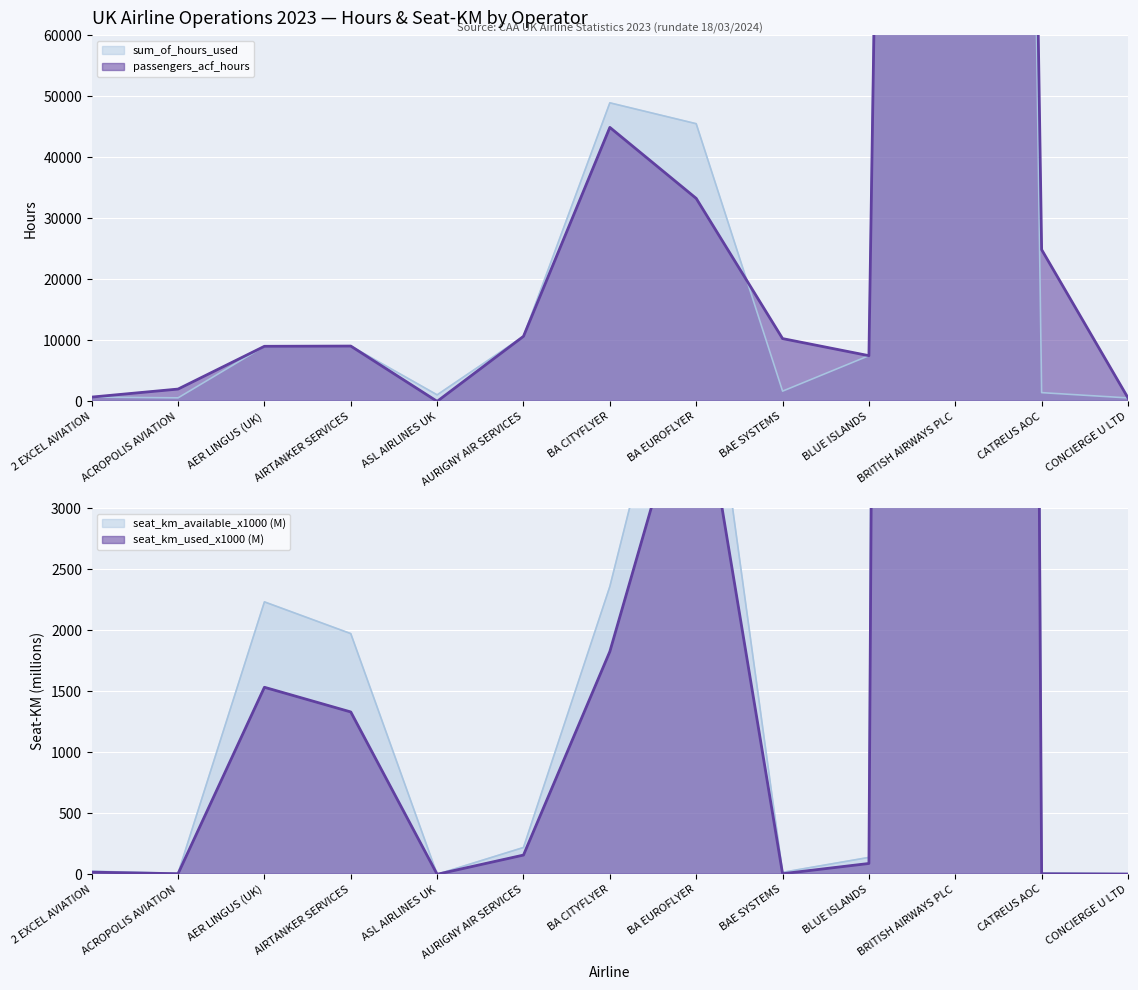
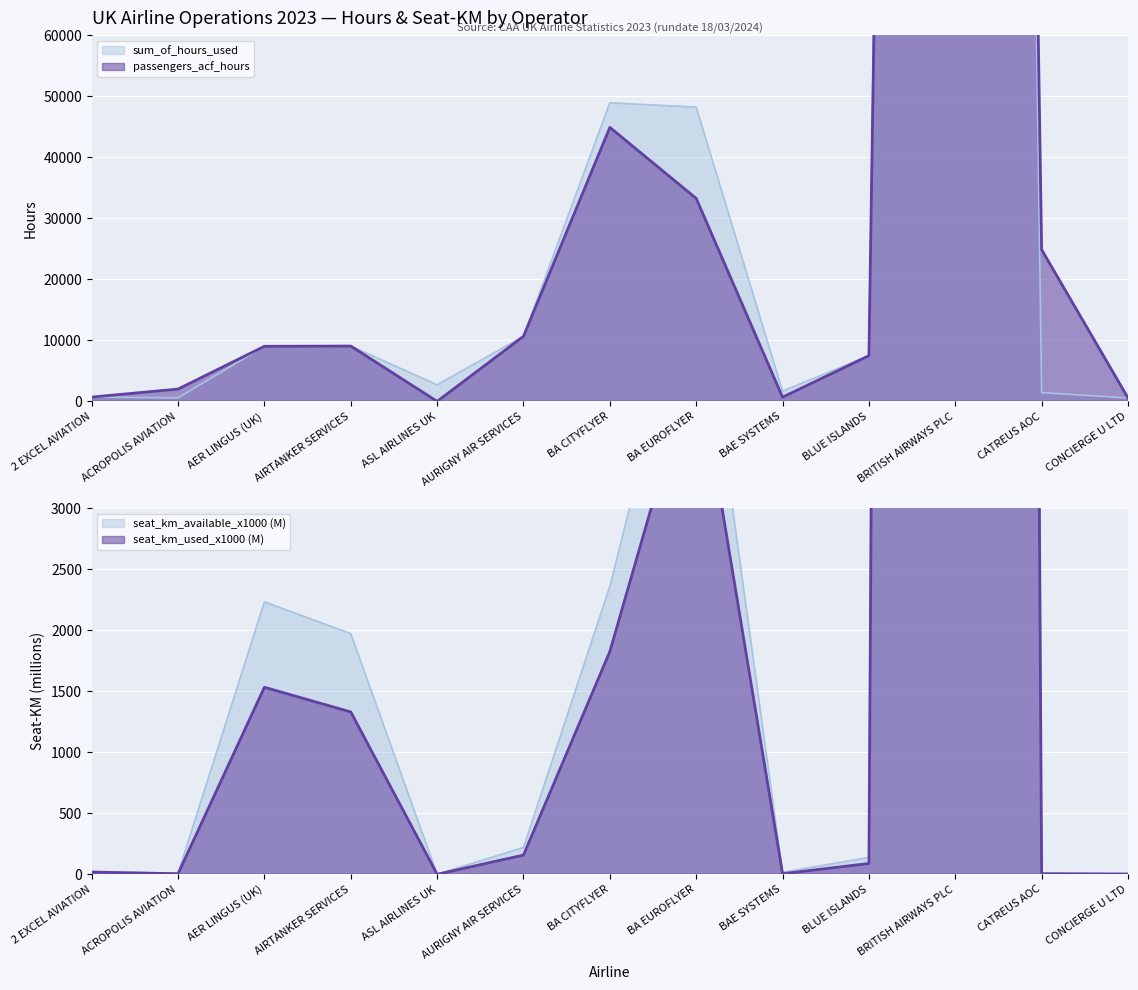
  {
    "UK Airline Operations 2023 — Hours & Seat-KM by Operator": {
      "sum_of_hours_used": {
        "ACROPOLIS AVIATION": 1000,
-       "ASL AIRLINES UK": 1000,
+       "ASL AIRLINES UK": 3000,
        "BA CITYFLYER": 49000,
-       "BA EUROFLYER": 45000,
+       "BA EUROFLYER": 48000,
        "BAE SYSTEMS": 2000,
        "CATREUS AOC": 1000
      },
      "passengers_acf_hours": {
        "ACROPOLIS AVIATION": 2000,
        "ASL AIRLINES UK": 0,
        "BA CITYFLYER": 45000,
        "BA EUROFLYER": 33000,
-       "BAE SYSTEMS": 10000,
+       "BAE SYSTEMS": 1000,
        "CATREUS AOC": 25000
      }
    }
  }
